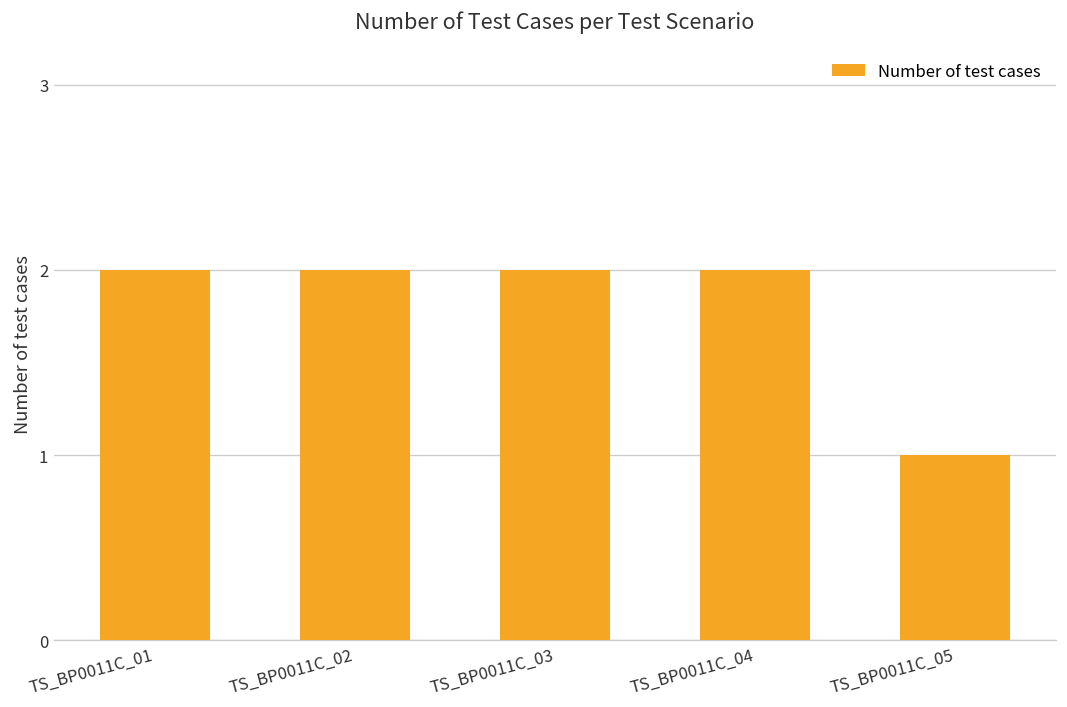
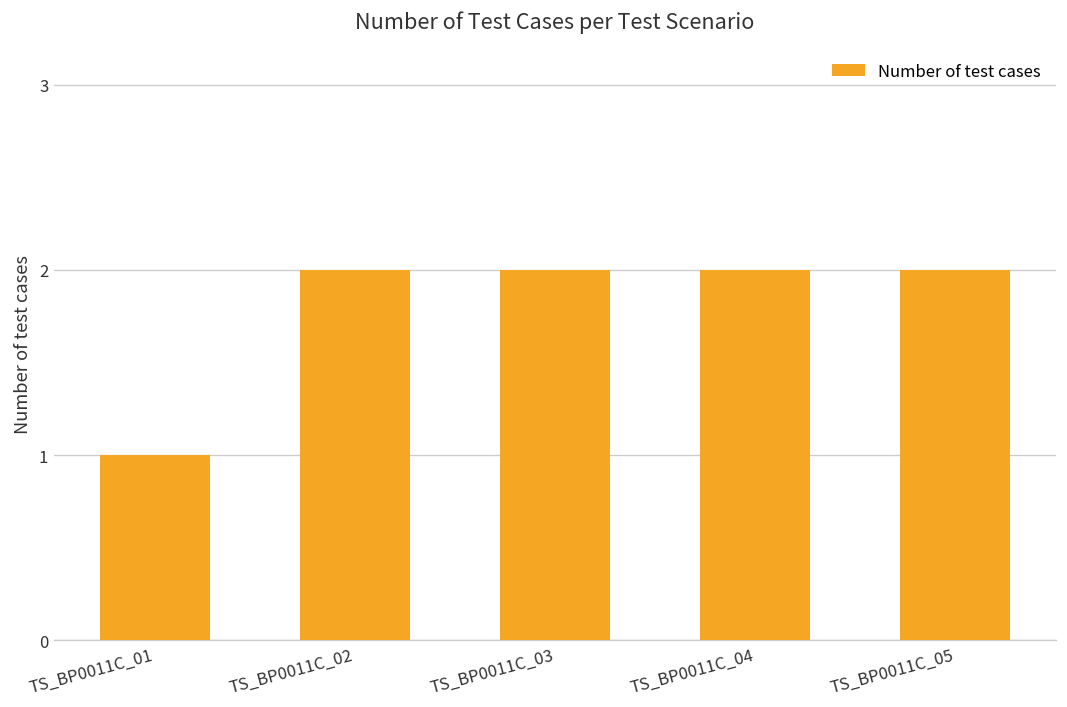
  {
-   "TS_BP0011C_01": 2,
+   "TS_BP0011C_01": 1,
    "TS_BP0011C_02": 2,
    "TS_BP0011C_03": 2,
    "TS_BP0011C_04": 2,
-   "TS_BP0011C_05": 1
+   "TS_BP0011C_05": 2
  }
